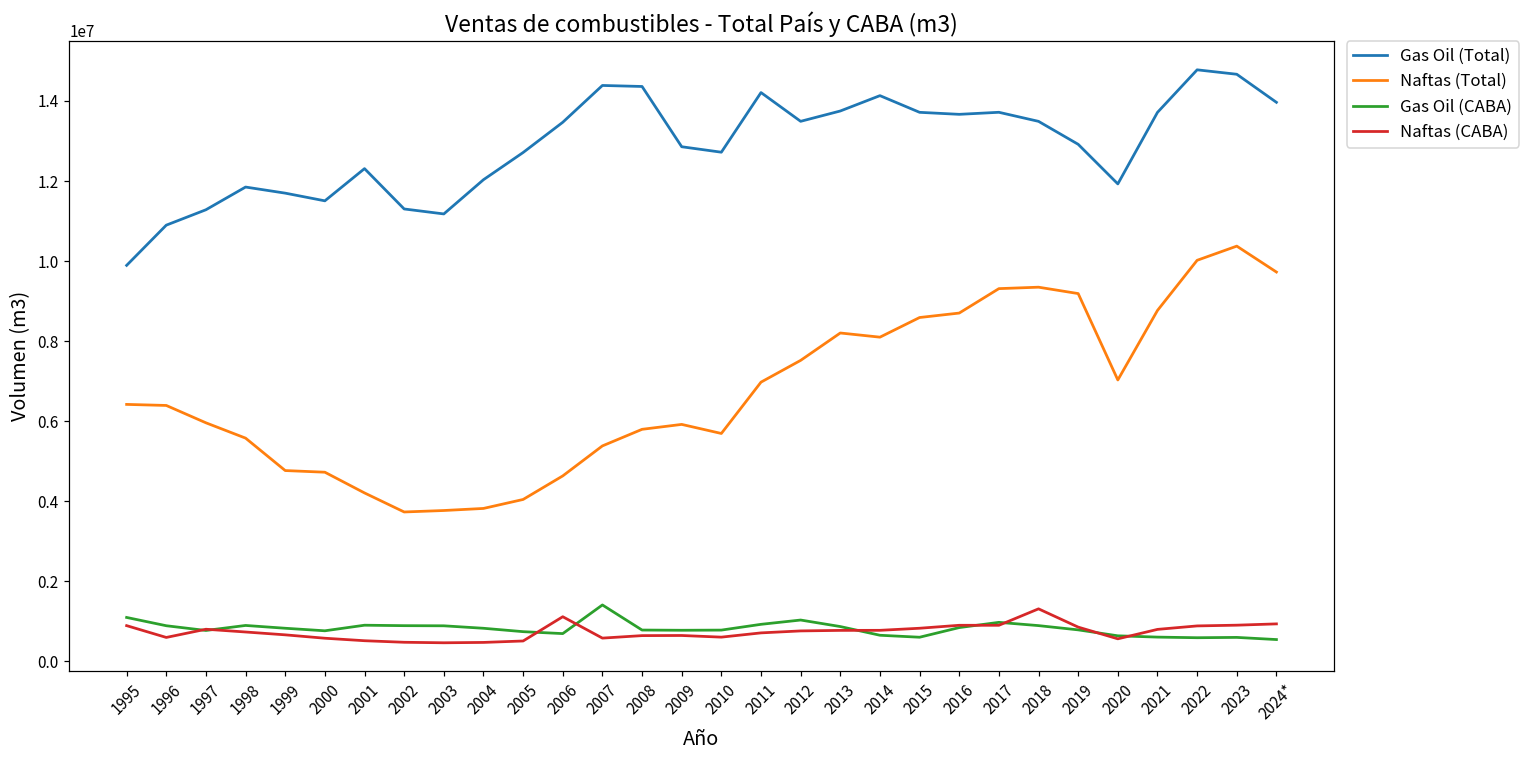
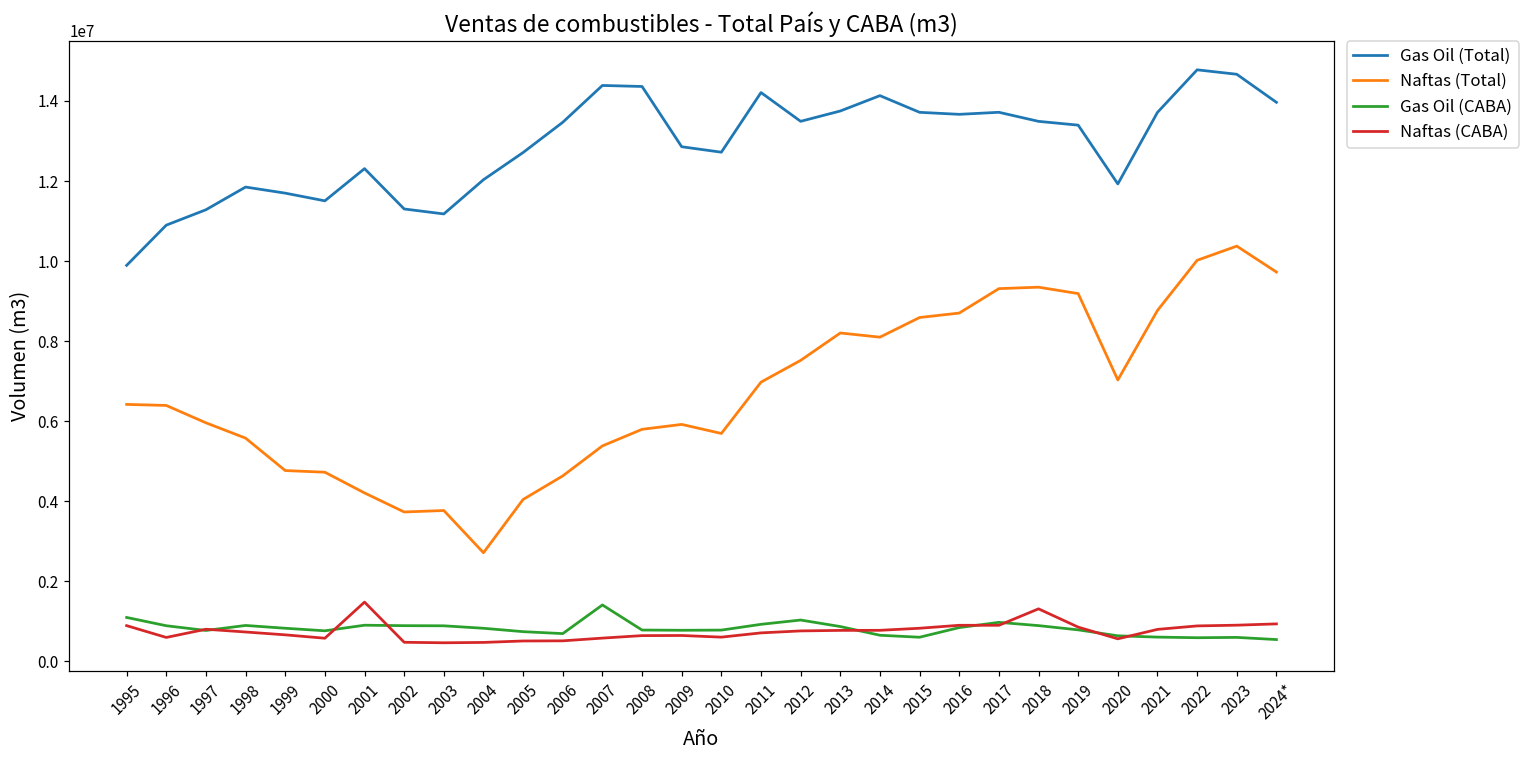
  {
    "Gas Oil (Total)": {
      "1995": 9900000,
      "1996": 10900000,
      "1997": 11300000,
      "1998": 11800000,
      "1999": 11700000,
      "2000": 11500000,
      "2001": 12300000,
      "2002": 11300000,
      "2003": 11200000,
      "2004": 12000000,
      "2005": 12700000,
      "2006": 13500000,
      "2007": 14400000,
      "2008": 14400000,
      "2009": 12900000,
      "2010": 12700000,
      "2011": 14200000,
      "2012": 13500000,
      "2013": 13700000,
      "2014": 14100000,
      "2015": 13700000,
      "2016": 13700000,
      "2017": 13700000,
      "2018": 13500000,
-     "2019": 12900000,
+     "2019": 13400000,
      "2020": 11900000,
      "2021": 13700000,
      "2022": 14800000,
      "2023": 14700000,
      "2024*": 14000000
    },
    "Naftas (Total)": {
      "1995": 6400000,
      "1996": 6400000,
      "1997": 6000000,
      "1998": 5600000,
      "1999": 4800000,
      "2000": 4700000,
      "2001": 4200000,
      "2002": 3700000,
      "2003": 3800000,
-     "2004": 3800000,
+     "2004": 2700000,
      "2005": 4000000,
      "2006": 4600000,
      "2007": 5400000,
      "2008": 5800000,
      "2009": 5900000,
      "2010": 5700000,
      "2011": 7000000,
      "2012": 7500000,
      "2013": 8200000,
      "2014": 8100000,
      "2015": 8600000,
      "2016": 8700000,
      "2017": 9300000,
      "2018": 9300000,
      "2019": 9200000,
      "2020": 7000000,
      "2021": 8800000,
      "2022": 10000000,
      "2023": 10400000,
      "2024*": 9700000
    },
    "Gas Oil (CABA)": {
      "1995": 1100000,
      "1996": 900000,
      "1998": 900000,
      "1999": 800000,
      "2000": 800000,
      "2001": 900000,
      "2002": 900000,
      "2003": 900000,
      "2004": 800000,
      "2005": 700000,
      "2006": 700000,
      "2007": 1400000,
      "2008": 800000,
      "2009": 800000,
      "2010": 800000,
      "2011": 900000,
      "2012": 1000000,
      "2013": 900000,
      "2014": 600000,
      "2015": 600000,
      "2017": 1000000,
      "2018": 900000,
      "2020": 600000,
      "2021": 600000,
      "2022": 600000,
      "2023": 600000,
      "2024*": 500000
    },
    "Naftas (CABA)": {
      "1995": 900000,
      "1996": 600000,
      "1998": 700000,
      "1999": 700000,
      "2000": 600000,
-     "2001": 500000,
+     "2001": 1500000,
      "2002": 500000,
      "2003": 500000,
      "2004": 500000,
      "2005": 500000,
-     "2006": 1100000,
+     "2006": 500000,
      "2007": 600000,
      "2008": 600000,
      "2009": 600000,
      "2010": 600000,
      "2011": 700000,
      "2012": 800000,
      "2013": 800000,
      "2014": 800000,
      "2015": 800000,
      "2017": 900000,
      "2018": 1300000,
      "2020": 600000,
      "2021": 800000,
      "2022": 900000,
      "2023": 900000,
      "2024*": 900000
    }
  }
